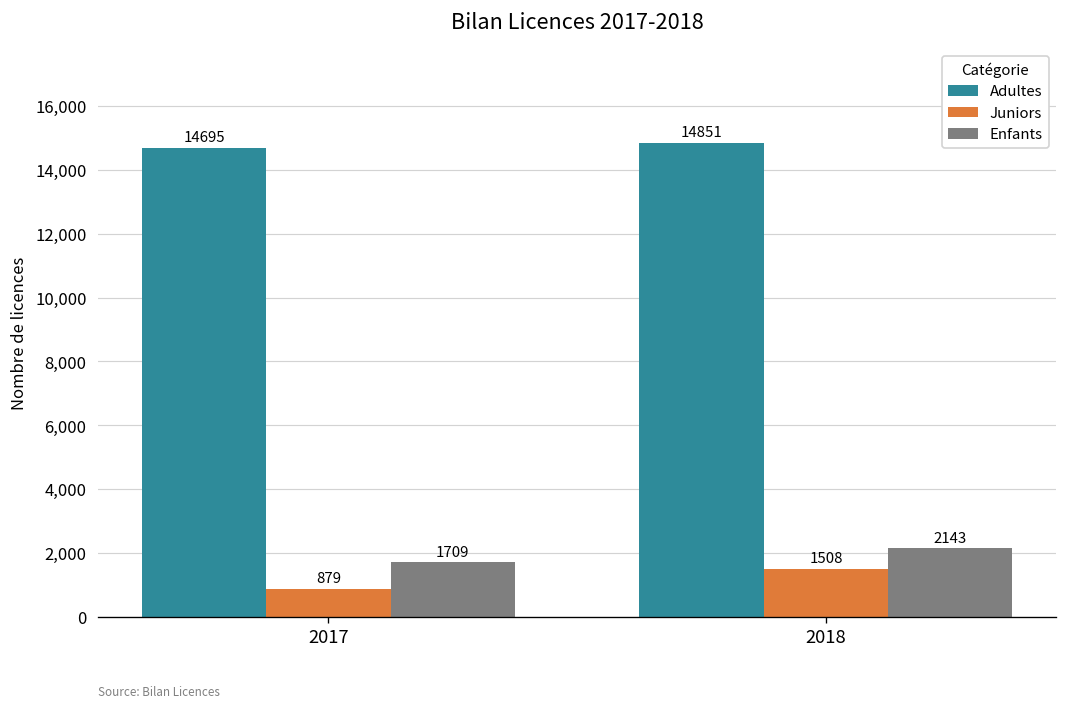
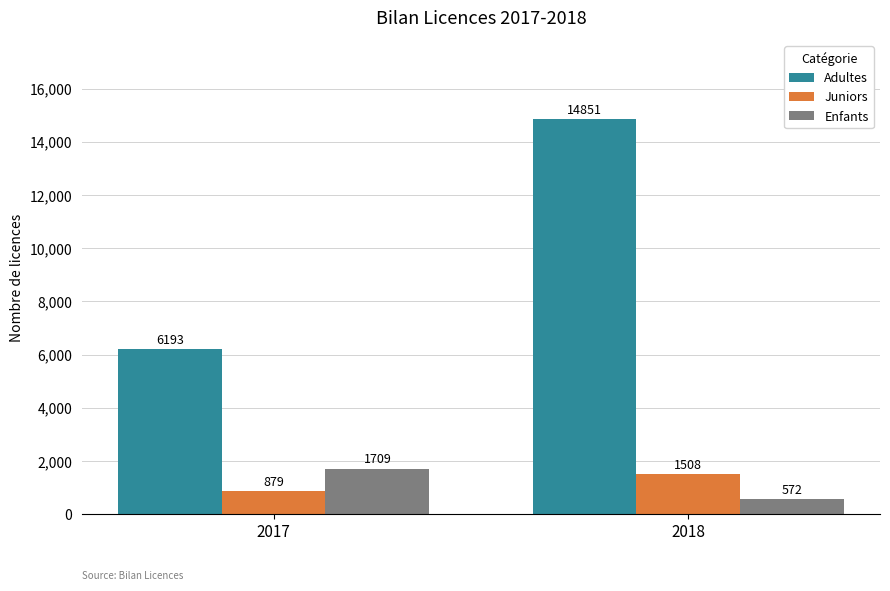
  {
    "Adultes": {
-     "2017": 14695,
+     "2017": 6193,
      "2018": 14851
    },
    "Juniors": {
      "2017": 879,
      "2018": 1508
    },
    "Enfants": {
      "2017": 1709,
-     "2018": 2143
+     "2018": 572
    }
  }
